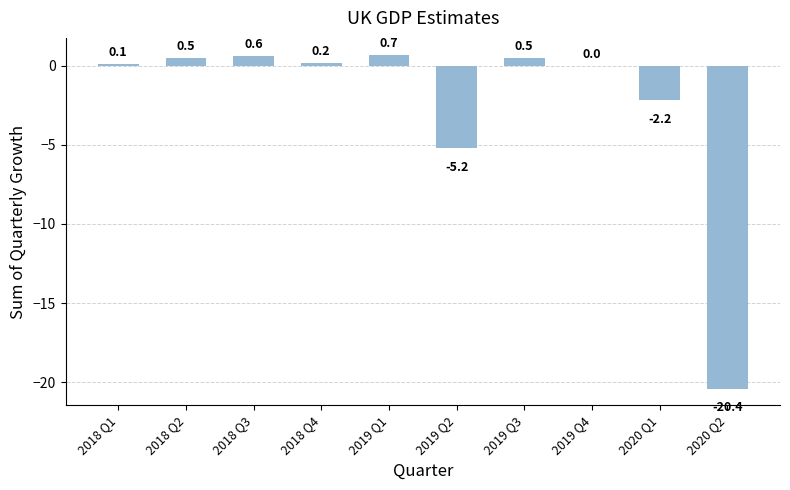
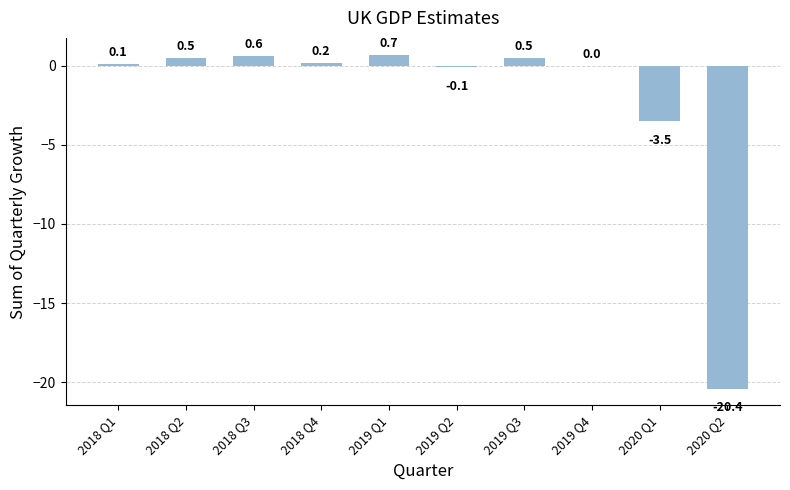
  {
    "2018 Q1": 0.1,
    "2018 Q2": 0.5,
    "2018 Q3": 0.6,
    "2018 Q4": 0.2,
    "2019 Q1": 0.7,
-   "2019 Q2": -5.2,
+   "2019 Q2": -0.1,
    "2019 Q3": 0.5,
    "2019 Q4": 0.0,
-   "2020 Q1": -2.2,
+   "2020 Q1": -3.5,
    "2020 Q2": -20.4
  }
